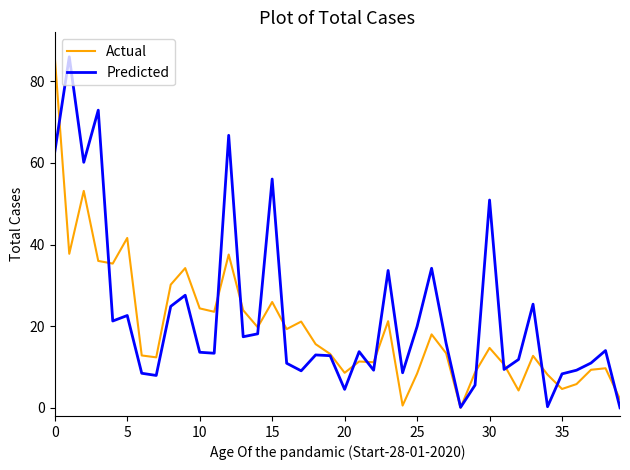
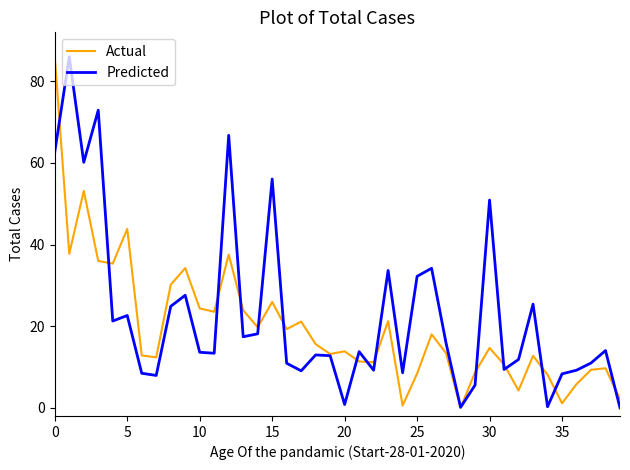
  {
    "Actual": {
      "0": 86,
-     "5": 42,
+     "5": 44,
      "10": 24,
      "15": 26,
-     "20": 9,
+     "20": 14,
      "25": 8,
      "30": 15,
-     "35": 5
+     "35": 1
    },
    "Predicted": {
      "0": 63,
      "5": 23,
      "10": 14,
      "15": 56,
-     "20": 5,
-     "25": 20,
+     "20": 1,
+     "25": 32,
      "30": 51,
      "35": 8
    }
  }
